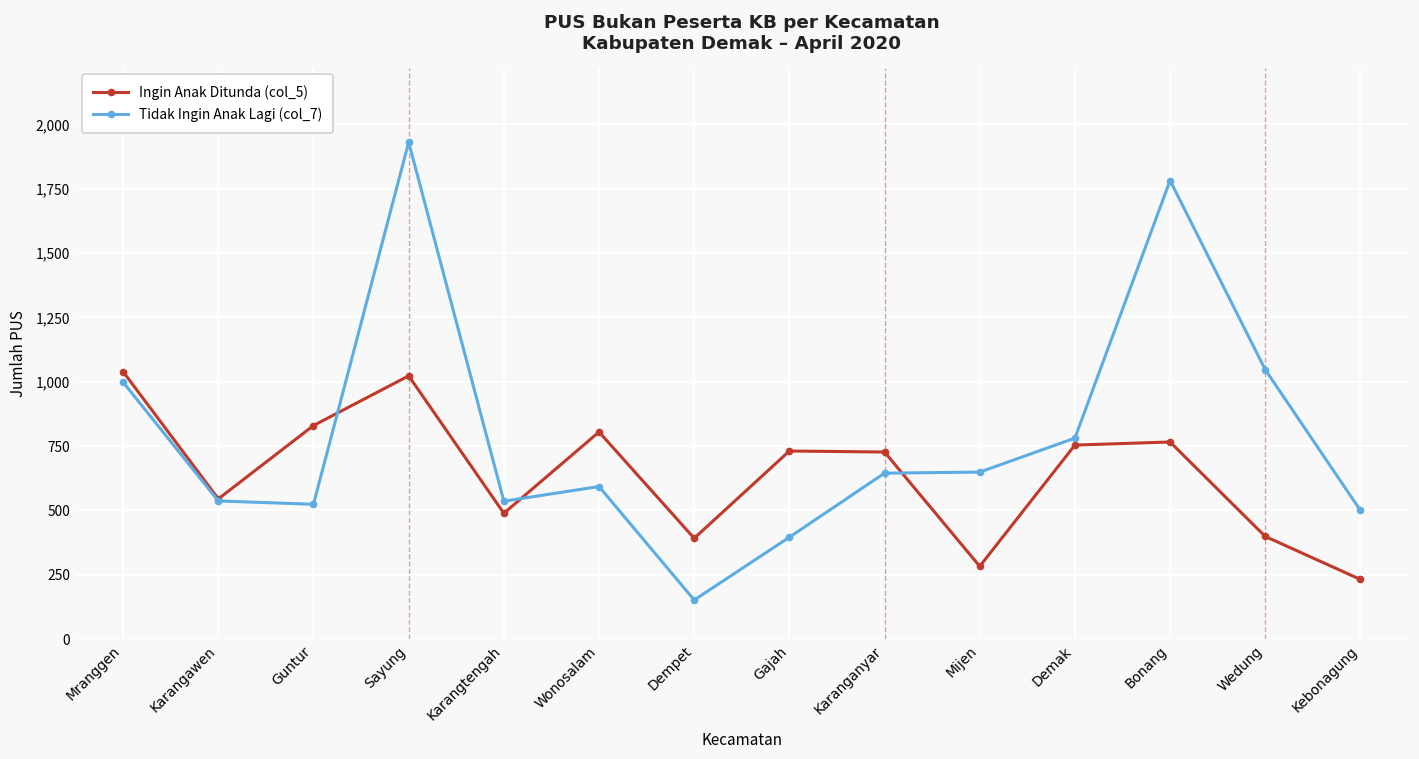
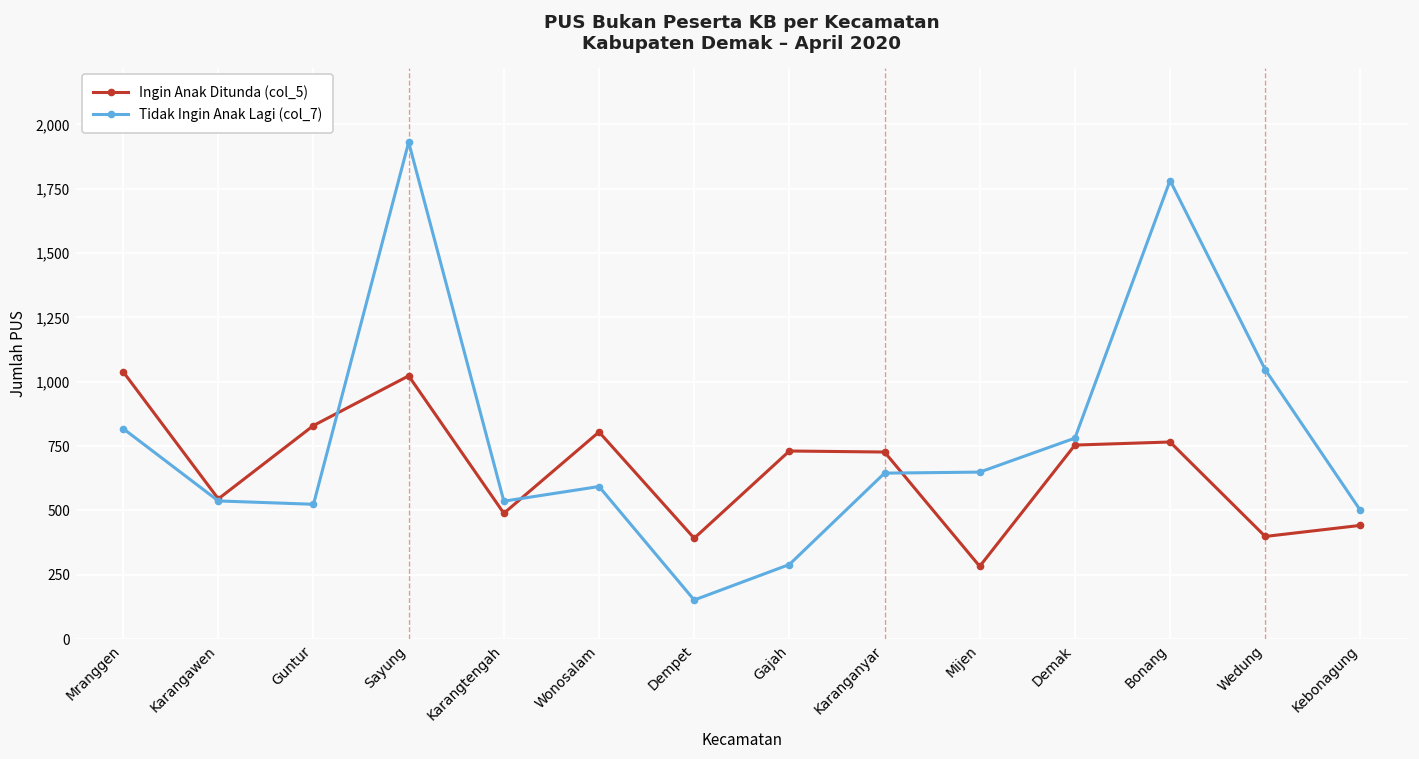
  {
    "Ingin Anak Ditunda (col_5)": {
      "Mranggen": "1,040",
      "Guntur": "830",
      "Sayung": "1,020",
      "Karangtengah": "490",
      "Wonosalam": "810",
      "Dempet": "390",
      "Gajah": "730",
      "Karanganyar": "730",
      "Mijen": "280",
      "Demak": "750",
      "Bonang": "770",
      "Wedung": "400",
-     "Kebonagung": "230"
+     "Kebonagung": "440"
    },
    "Tidak Ingin Anak Lagi (col_7)": {
-     "Mranggen": "1,000",
+     "Mranggen": "820",
      "Guntur": "520",
      "Sayung": "1,930",
      "Karangtengah": "540",
      "Wonosalam": "590",
      "Dempet": "150",
-     "Gajah": "400",
+     "Gajah": "290",
      "Karanganyar": "650",
      "Mijen": "650",
      "Demak": "780",
      "Bonang": "1,780",
      "Wedung": "1,050",
      "Kebonagung": "500"
    }
  }
